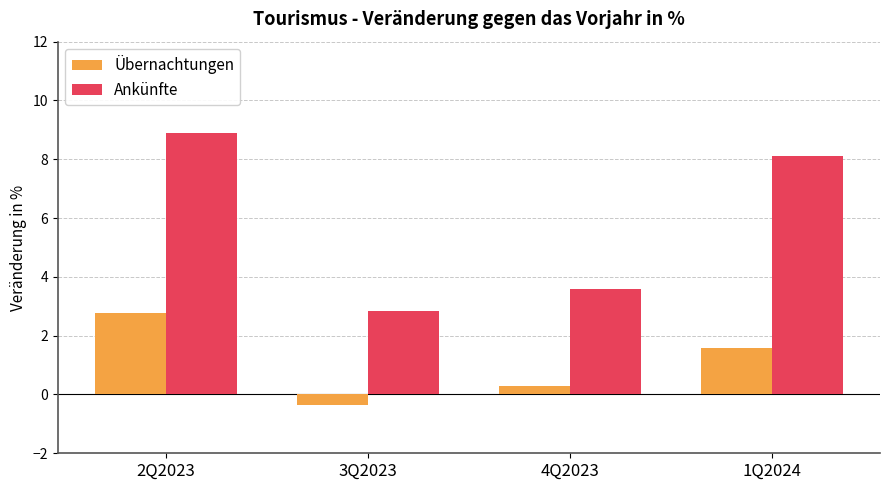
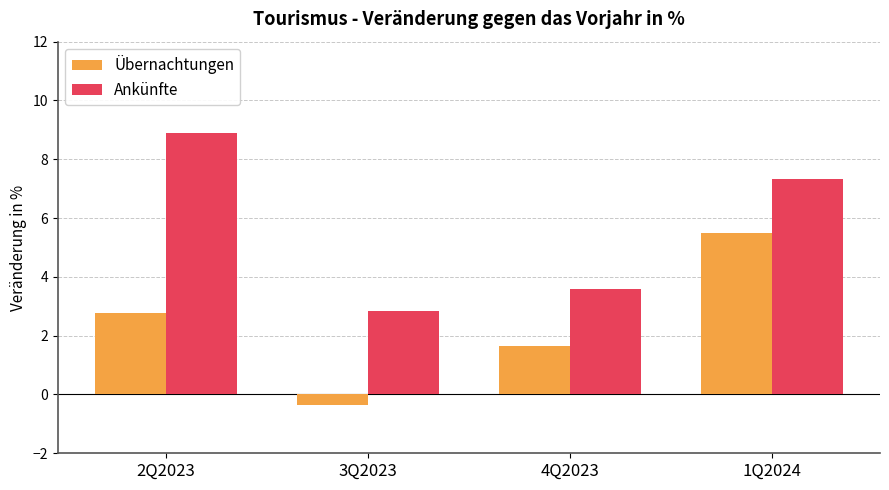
  {
    "Übernachtungen": {
      "2Q2023": 2.8,
      "3Q2023": -0.4,
-     "4Q2023": 0.3,
-     "1Q2024": 1.6
+     "4Q2023": 1.6,
+     "1Q2024": 5.5
    },
    "Ankünfte": {
      "2Q2023": 8.9,
      "3Q2023": 2.8,
      "4Q2023": 3.6,
-     "1Q2024": 8.1
+     "1Q2024": 7.3
    }
  }
